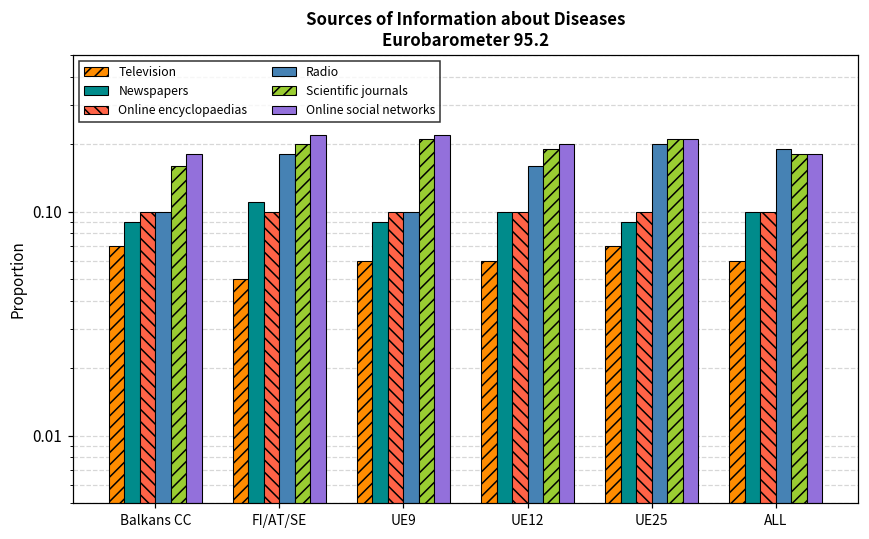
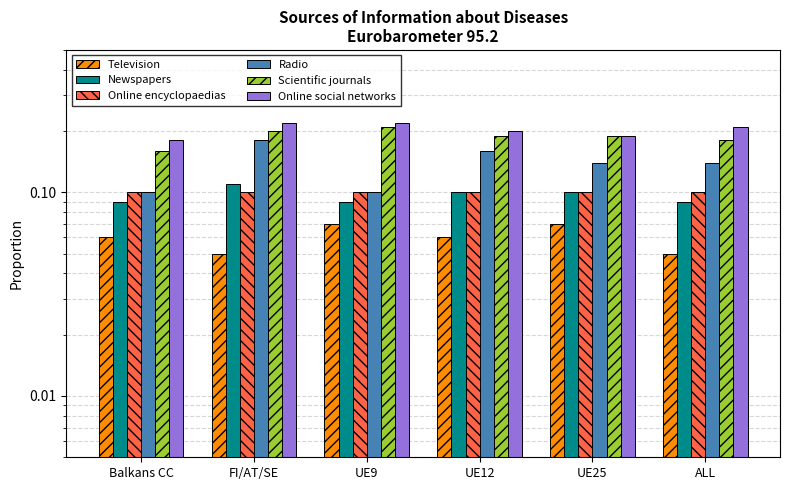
  {
    "Television": {
-     "Balkans CC": 0.07,
+     "Balkans CC": 0.06,
      "FI/AT/SE": 0.05,
-     "UE9": 0.06,
+     "UE9": 0.07,
      "UE12": 0.06,
      "UE25": 0.07,
-     "ALL": 0.06
+     "ALL": 0.05
    },
    "Newspapers": {
      "Balkans CC": 0.09,
      "FI/AT/SE": 0.11,
      "UE9": 0.09,
      "UE12": 0.10,
-     "UE25": 0.09,
-     "ALL": 0.10
+     "UE25": 0.10,
+     "ALL": 0.09
    },
    "Online encyclopaedias": {
      "Balkans CC": 0.10,
      "FI/AT/SE": 0.10,
      "UE9": 0.10,
      "UE12": 0.10,
      "UE25": 0.10,
      "ALL": 0.10
    },
    "Radio": {
      "Balkans CC": 0.10,
      "FI/AT/SE": 0.18,
      "UE9": 0.10,
      "UE12": 0.16,
-     "UE25": 0.20,
-     "ALL": 0.19
+     "UE25": 0.14,
+     "ALL": 0.14
    },
    "Scientific journals": {
      "Balkans CC": 0.16,
      "FI/AT/SE": 0.20,
      "UE9": 0.21,
      "UE12": 0.19,
-     "UE25": 0.21,
+     "UE25": 0.19,
      "ALL": 0.18
    },
    "Online social networks": {
      "Balkans CC": 0.18,
      "FI/AT/SE": 0.22,
      "UE9": 0.22,
      "UE12": 0.20,
-     "UE25": 0.21,
-     "ALL": 0.18
+     "UE25": 0.19,
+     "ALL": 0.21
    }
  }
